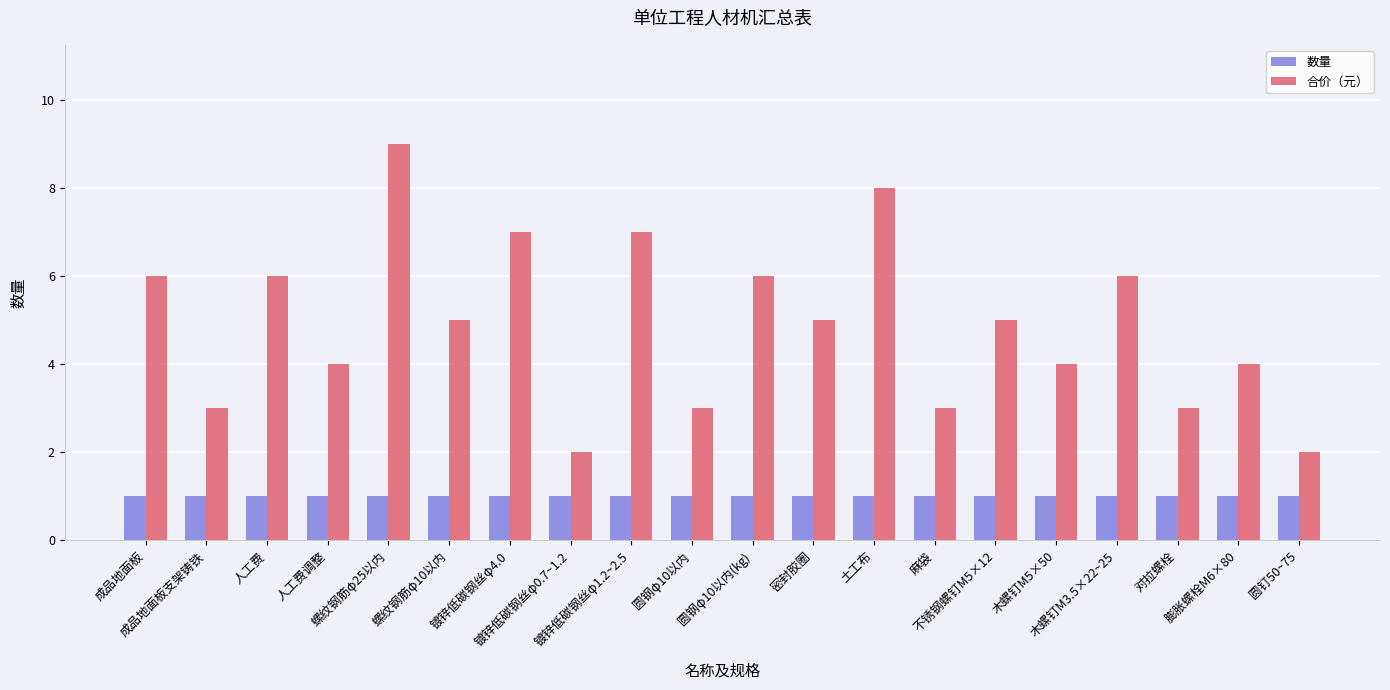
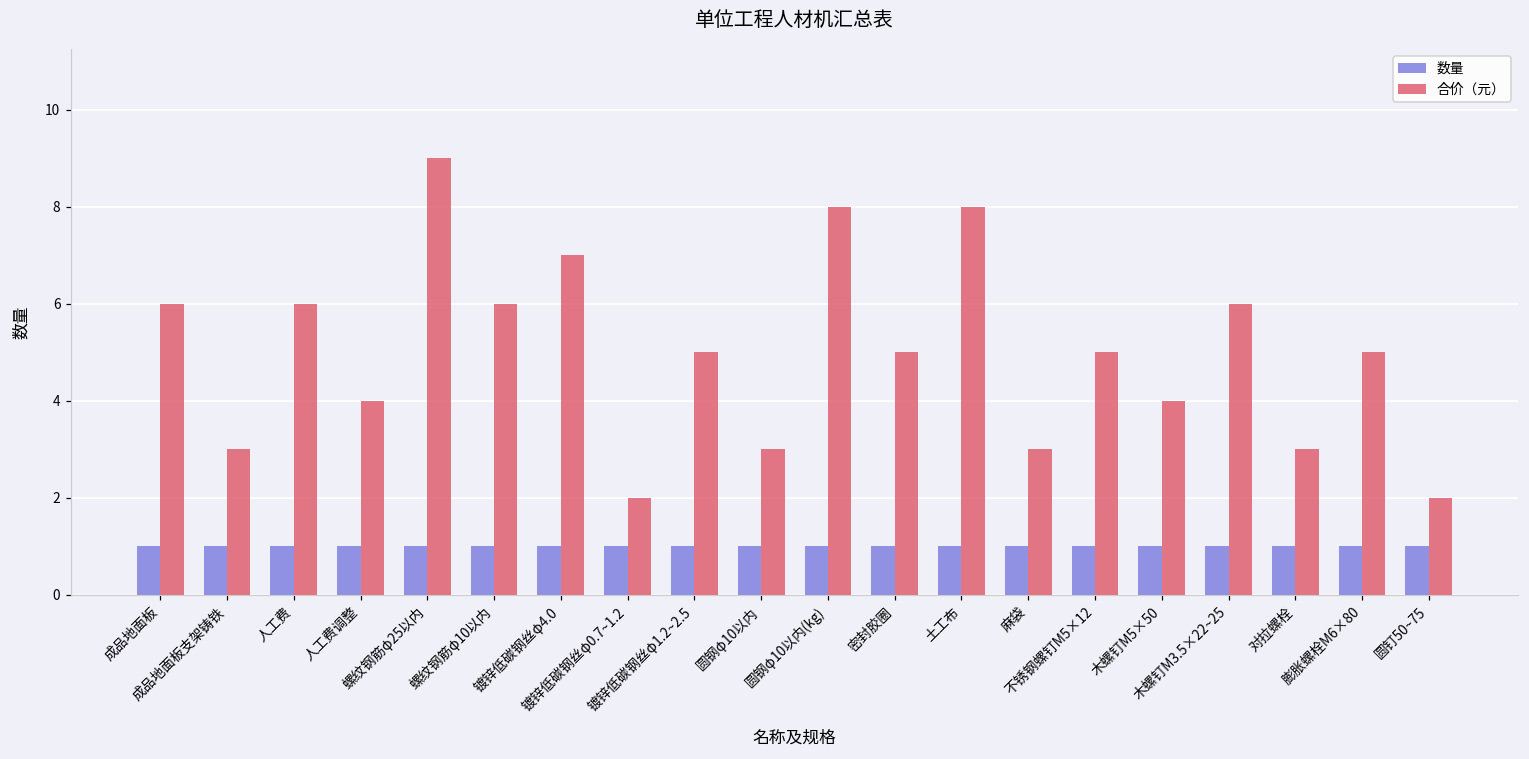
  {
    "数量": {
      "成品地面板": 1,
      "成品地面板支架铸铁": 1,
      "人工费": 1,
      "人工费调整": 1,
      "螺纹钢筋φ25以内": 1,
      "螺纹钢筋φ10以内": 1,
      "镀锌低碳钢丝φ4.0": 1,
      "镀锌低碳钢丝φ0.7~1.2": 1,
      "镀锌低碳钢丝φ1.2~2.5": 1,
      "圆钢φ10以内": 1,
      "圆钢φ10以内(kg)": 1,
      "密封胶圈": 1,
      "土工布": 1,
      "麻袋": 1,
      "不锈钢螺钉M5×12": 1,
      "木螺钉M5×50": 1,
      "木螺钉M3.5×22~25": 1,
      "对拉螺栓": 1,
      "膨胀螺栓M6×80": 1,
      "圆钉50~75": 1
    },
    "合价（元）": {
      "成品地面板": 6,
      "成品地面板支架铸铁": 3,
      "人工费": 6,
      "人工费调整": 4,
      "螺纹钢筋φ25以内": 9,
-     "螺纹钢筋φ10以内": 5,
+     "螺纹钢筋φ10以内": 6,
      "镀锌低碳钢丝φ4.0": 7,
      "镀锌低碳钢丝φ0.7~1.2": 2,
-     "镀锌低碳钢丝φ1.2~2.5": 7,
+     "镀锌低碳钢丝φ1.2~2.5": 5,
      "圆钢φ10以内": 3,
-     "圆钢φ10以内(kg)": 6,
+     "圆钢φ10以内(kg)": 8,
      "密封胶圈": 5,
      "土工布": 8,
      "麻袋": 3,
      "不锈钢螺钉M5×12": 5,
      "木螺钉M5×50": 4,
      "木螺钉M3.5×22~25": 6,
      "对拉螺栓": 3,
-     "膨胀螺栓M6×80": 4,
+     "膨胀螺栓M6×80": 5,
      "圆钉50~75": 2
    }
  }
